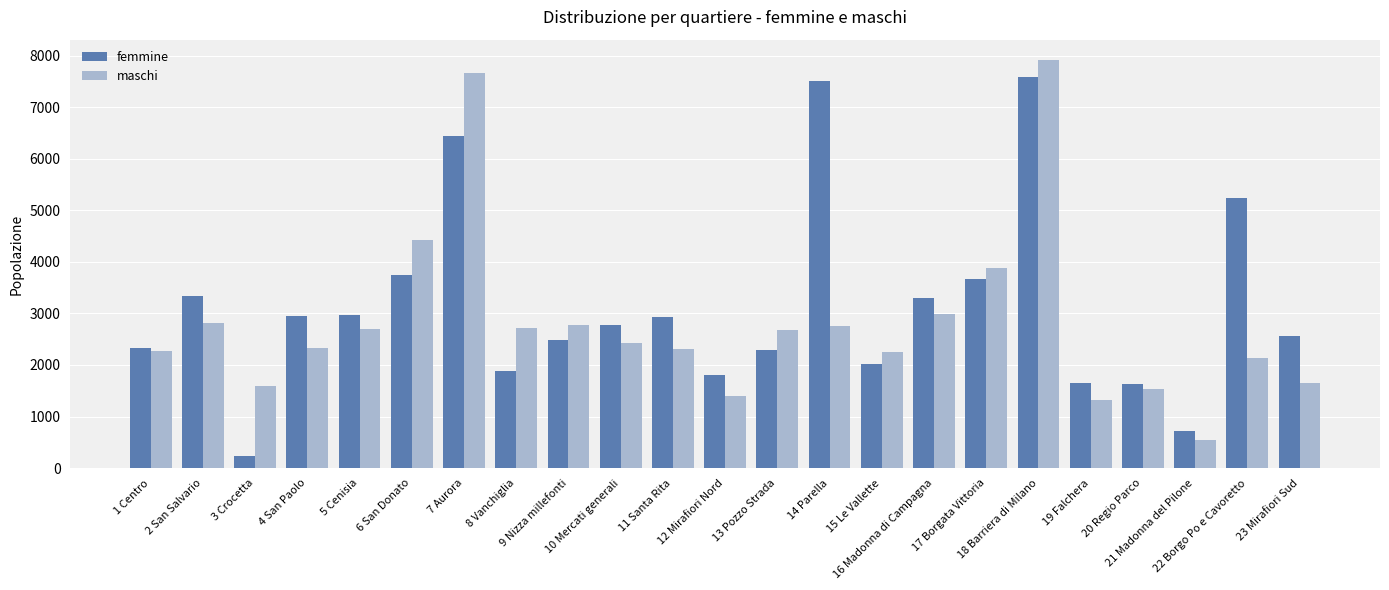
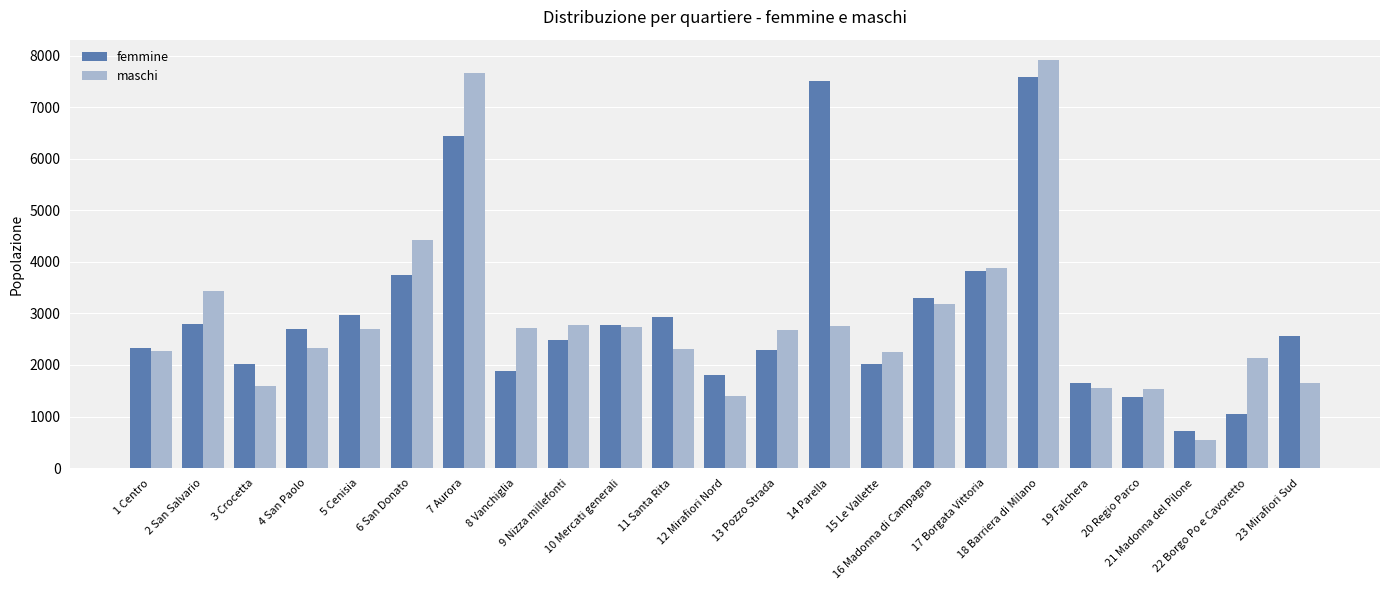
  {
    "femmine": {
      "1 Centro": 2300,
-     "2 San Salvario": 3300,
-     "3 Crocetta": 200,
-     "4 San Paolo": 2900,
+     "2 San Salvario": 2800,
+     "3 Crocetta": 2000,
+     "4 San Paolo": 2700,
      "5 Cenisia": 3000,
      "6 San Donato": 3700,
      "7 Aurora": 6400,
      "8 Vanchiglia": 1900,
      "9 Nizza millefonti": 2500,
      "10 Mercati generali": 2800,
      "11 Santa Rita": 2900,
      "12 Mirafiori Nord": 1800,
      "13 Pozzo Strada": 2300,
      "14 Parella": 7500,
      "15 Le Vallette": 2000,
      "16 Madonna di Campagna": 3300,
-     "17 Borgata Vittoria": 3700,
+     "17 Borgata Vittoria": 3800,
      "18 Barriera di Milano": 7600,
      "19 Falchera": 1700,
-     "20 Regio Parco": 1600,
+     "20 Regio Parco": 1400,
      "21 Madonna del Pilone": 700,
-     "22 Borgo Po e Cavoretto": 5200,
+     "22 Borgo Po e Cavoretto": 1000,
      "23 Mirafiori Sud": 2600
    },
    "maschi": {
      "1 Centro": 2300,
-     "2 San Salvario": 2800,
+     "2 San Salvario": 3400,
      "3 Crocetta": 1600,
      "4 San Paolo": 2300,
      "5 Cenisia": 2700,
      "6 San Donato": 4400,
      "7 Aurora": 7700,
      "8 Vanchiglia": 2700,
      "9 Nizza millefonti": 2800,
-     "10 Mercati generali": 2400,
+     "10 Mercati generali": 2700,
      "11 Santa Rita": 2300,
      "12 Mirafiori Nord": 1400,
      "13 Pozzo Strada": 2700,
      "14 Parella": 2800,
      "15 Le Vallette": 2300,
-     "16 Madonna di Campagna": 3000,
+     "16 Madonna di Campagna": 3200,
      "17 Borgata Vittoria": 3900,
      "18 Barriera di Milano": 7900,
-     "19 Falchera": 1300,
+     "19 Falchera": 1500,
      "20 Regio Parco": 1500,
      "21 Madonna del Pilone": 500,
      "22 Borgo Po e Cavoretto": 2100,
      "23 Mirafiori Sud": 1600
    }
  }
